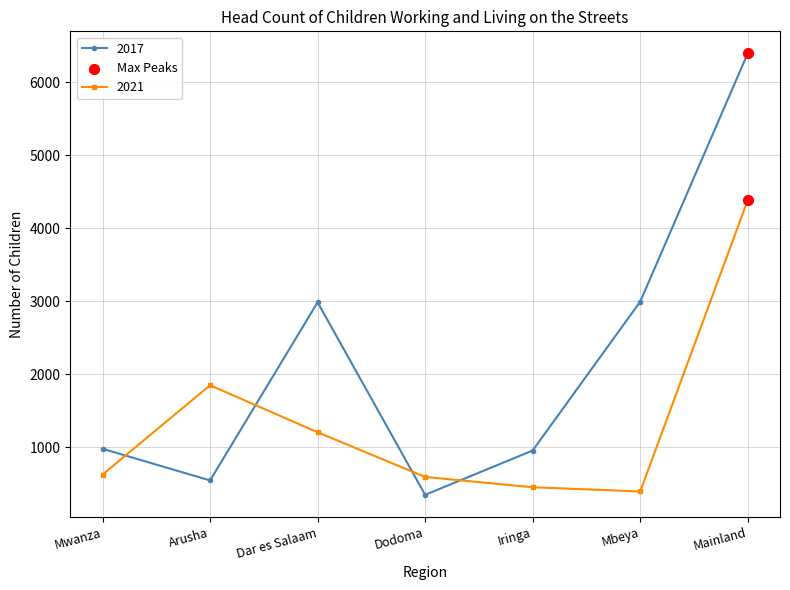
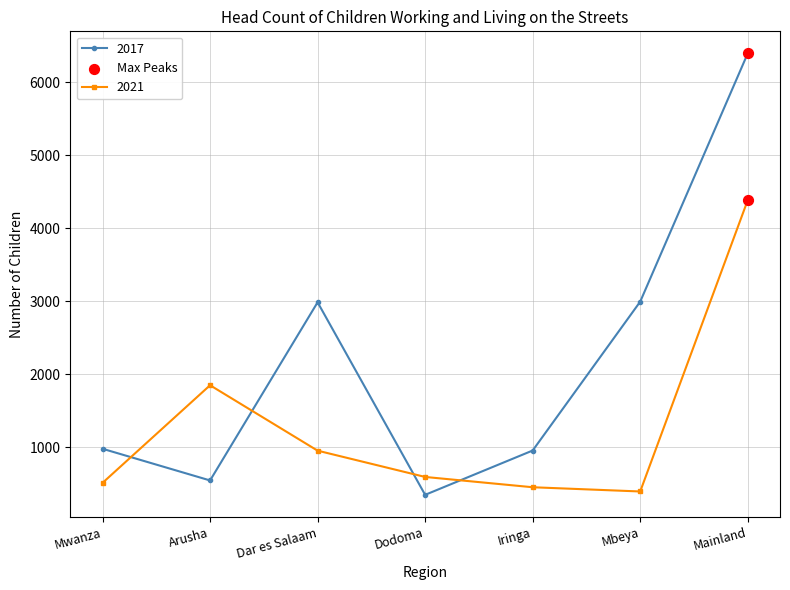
  {
    "2017": {
      "Mwanza": 1000,
      "Arusha": 500,
      "Dar es Salaam": 3000,
      "Dodoma": 300,
      "Iringa": 1000,
      "Mbeya": 3000
    },
    "2021": {
-     "Mwanza": 600,
+     "Mwanza": 500,
      "Arusha": 1800,
-     "Dar es Salaam": 1200,
+     "Dar es Salaam": 1000,
      "Dodoma": 600,
      "Iringa": 500,
      "Mbeya": 400
    }
  }
